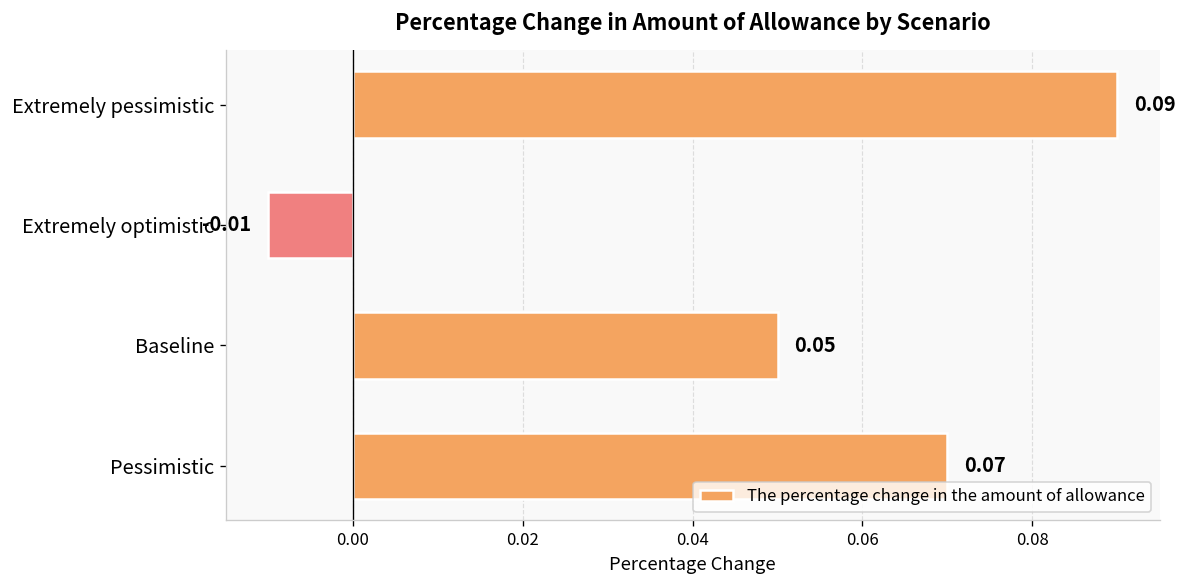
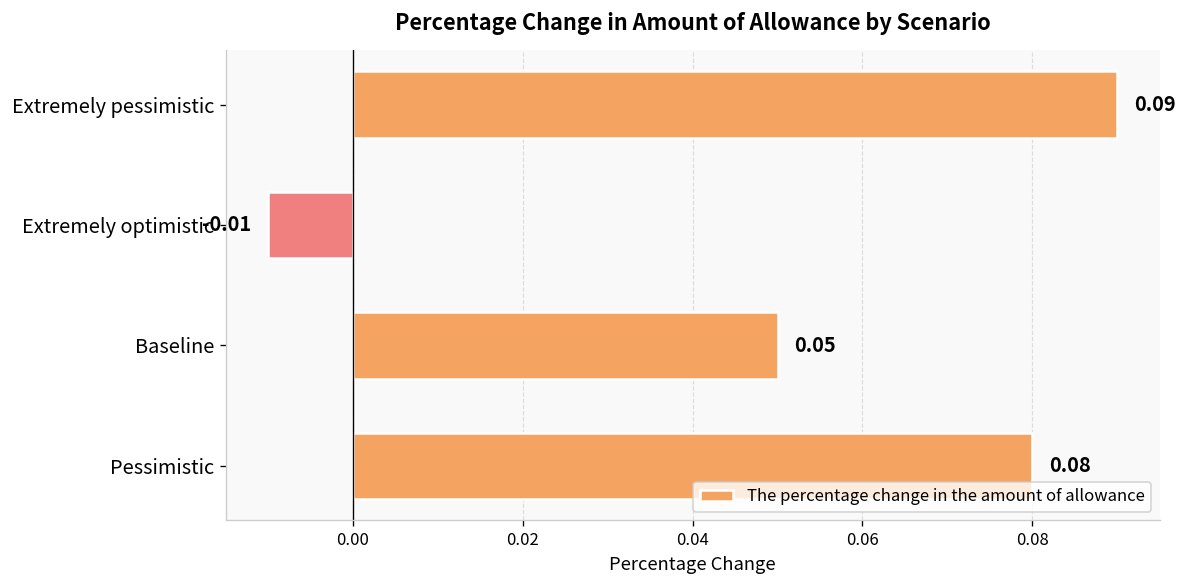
  {
    "Extremely pessimistic": 0.09,
    "Extremely optimistic": -0.01,
    "Baseline": 0.05,
-   "Pessimistic": 0.07
+   "Pessimistic": 0.08
  }
